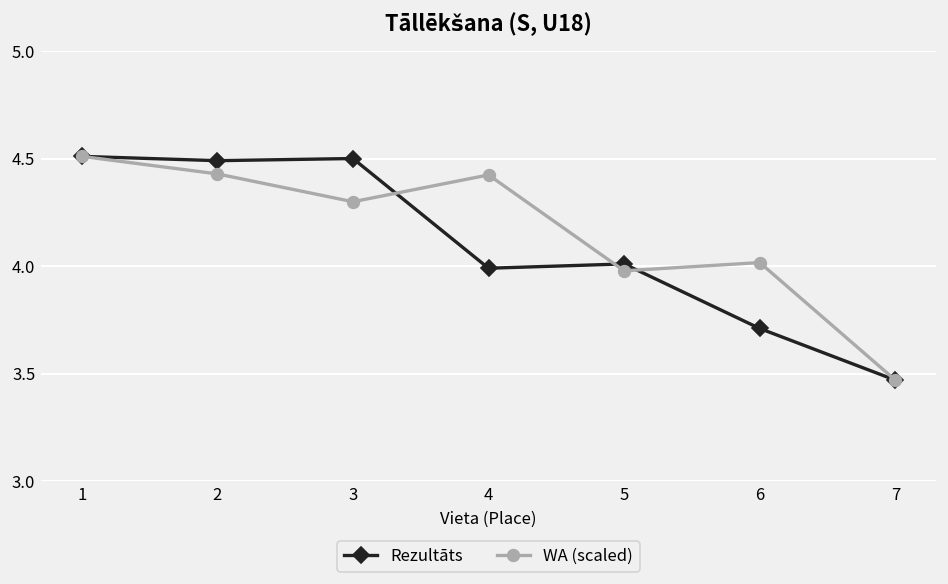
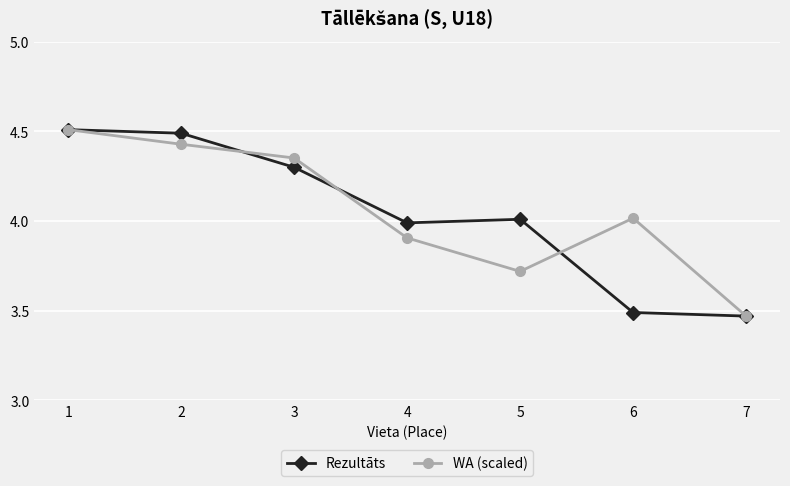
  {
    "Rezultāts": {
      "2": 4.49,
-     "3": 4.5,
+     "3": 4.3,
      "4": 3.99,
      "5": 4.01,
-     "6": 3.71
+     "6": 3.49
    },
    "WA (scaled)": {
      "2": 4.43,
-     "3": 4.30,
-     "4": 4.42,
-     "5": 3.98,
+     "3": 4.35,
+     "4": 3.91,
+     "5": 3.72,
      "6": 4.02
    }
  }
